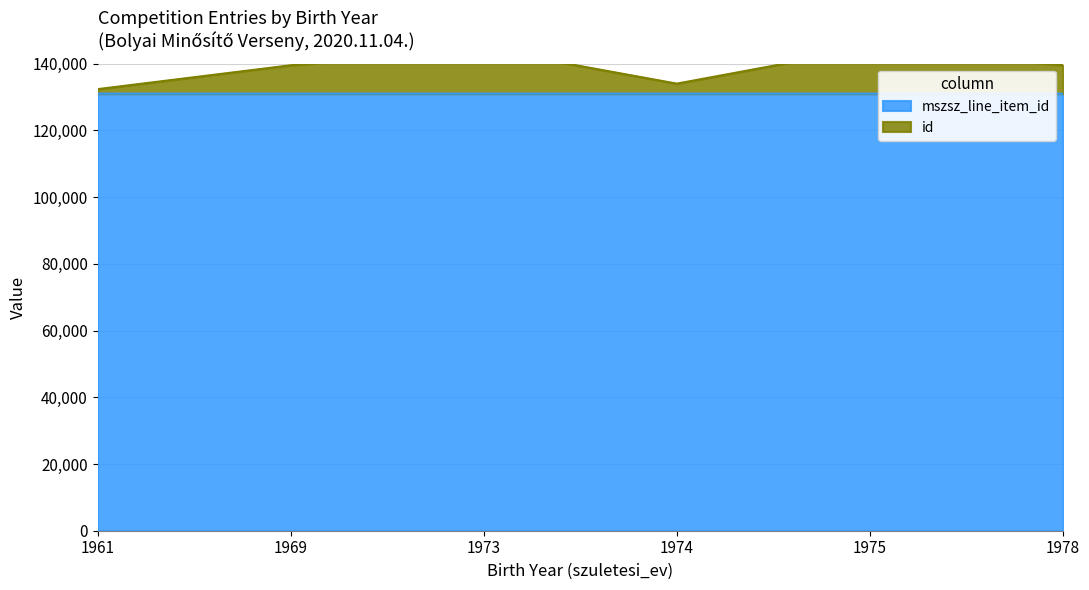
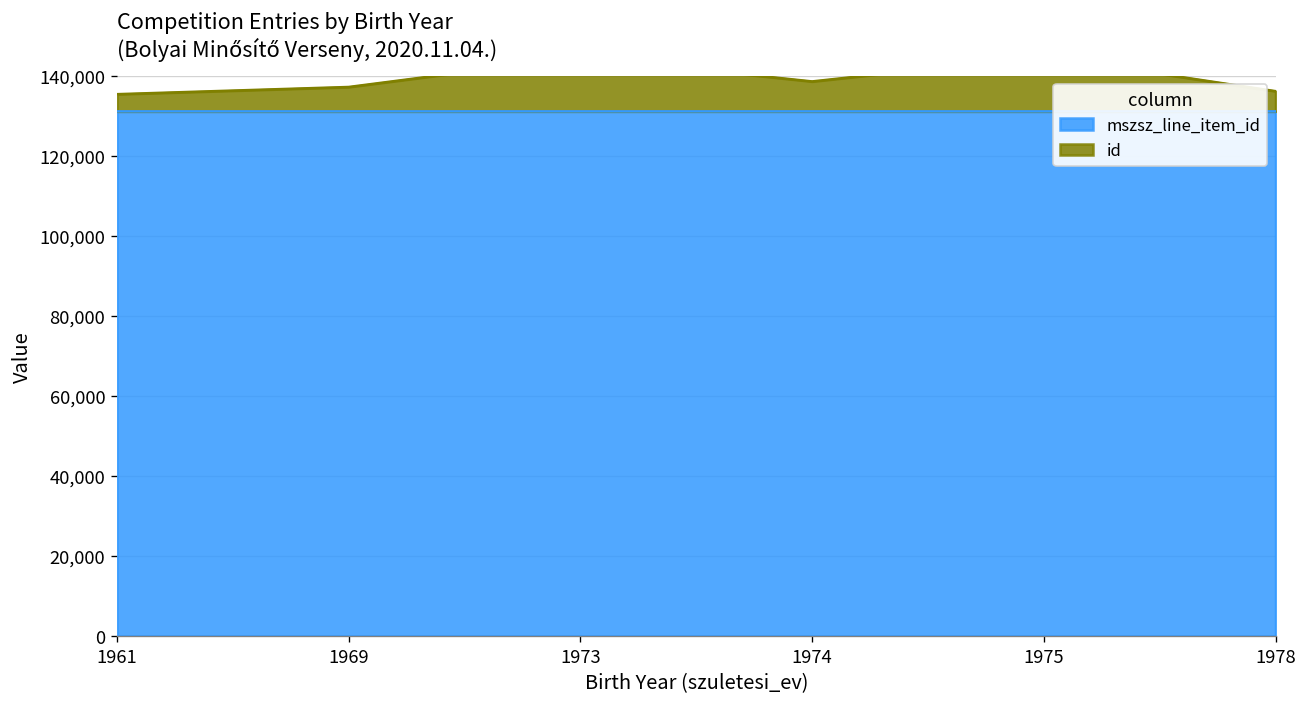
  {
    "mszsz_line_item_id": {
      "1961": "131,000",
      "1969": "131,000",
      "1973": "131,000",
      "1974": "131,000",
      "1975": "131,000",
      "1978": "131,000"
    },
    "id": {
-     "1961": "1,000",
-     "1969": "9,000",
-     "1974": "3,000",
-     "1978": "9,000"
+     "1961": "4,000",
+     "1969": "6,000",
+     "1974": "7,000",
+     "1978": "5,000"
    }
  }
